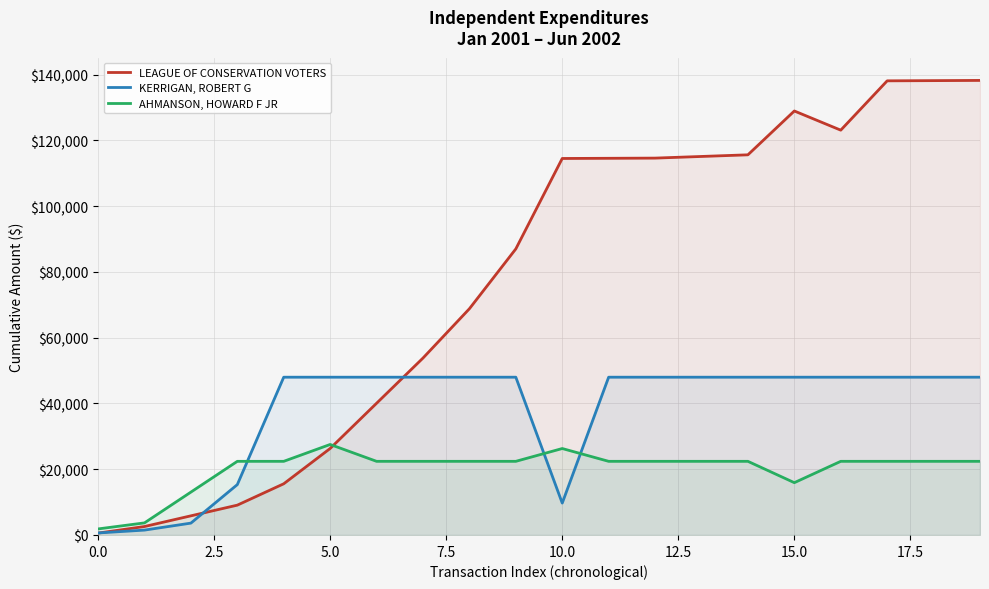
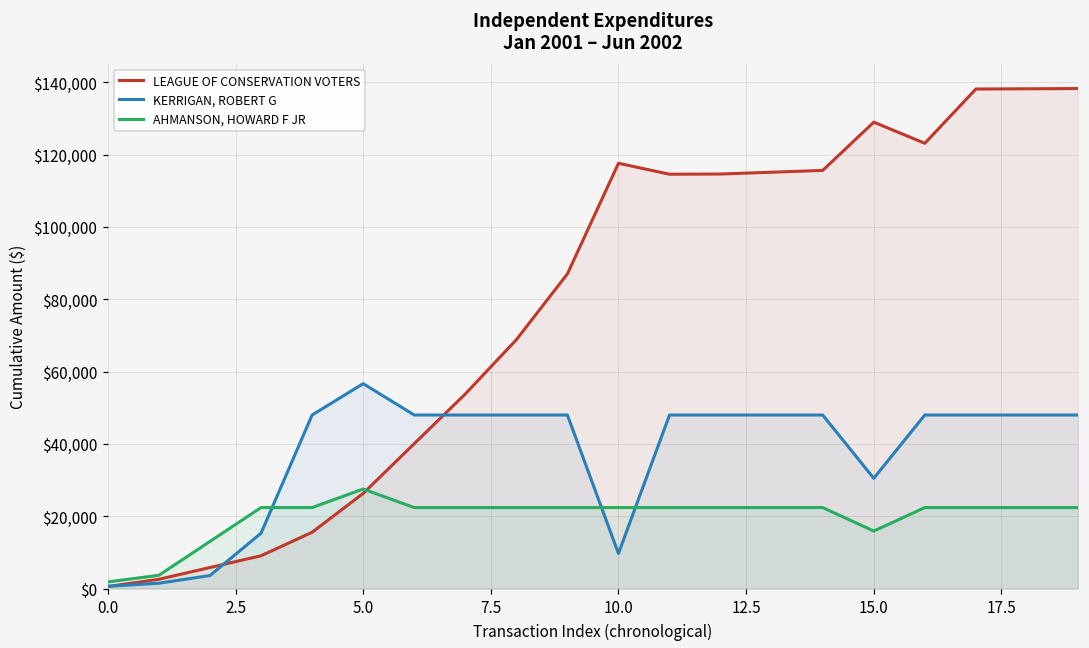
  {
    "LEAGUE OF CONSERVATION VOTERS": {
      "5.0": "$26,000",
-     "10.0": "$115,000",
+     "10.0": "$118,000",
      "15.0": "$129,000"
    },
    "KERRIGAN, ROBERT G": {
-     "5.0": "$48,000",
+     "5.0": "$57,000",
      "10.0": "$10,000",
-     "15.0": "$48,000"
+     "15.0": "$30,000"
    },
    "AHMANSON, HOWARD F JR": {
      "0.0": "$2,000",
      "5.0": "$28,000",
-     "10.0": "$26,000",
+     "10.0": "$22,000",
      "15.0": "$16,000"
    }
  }
